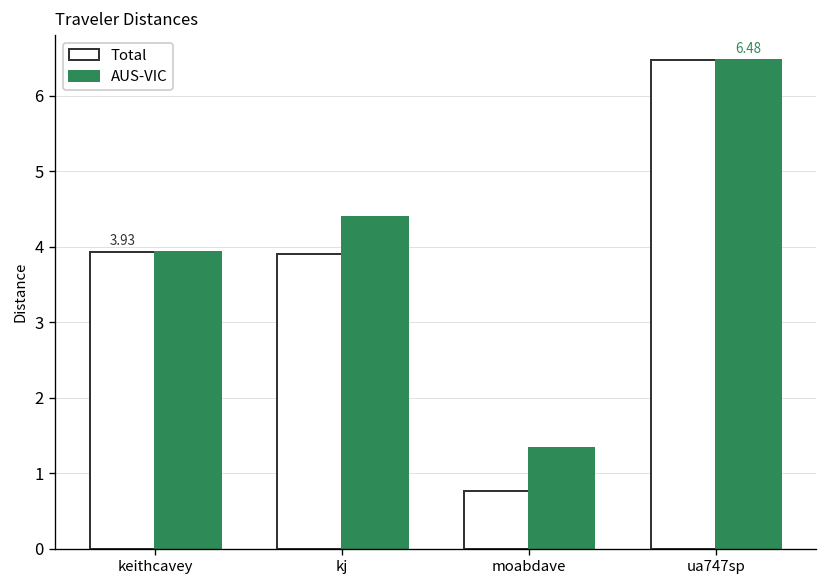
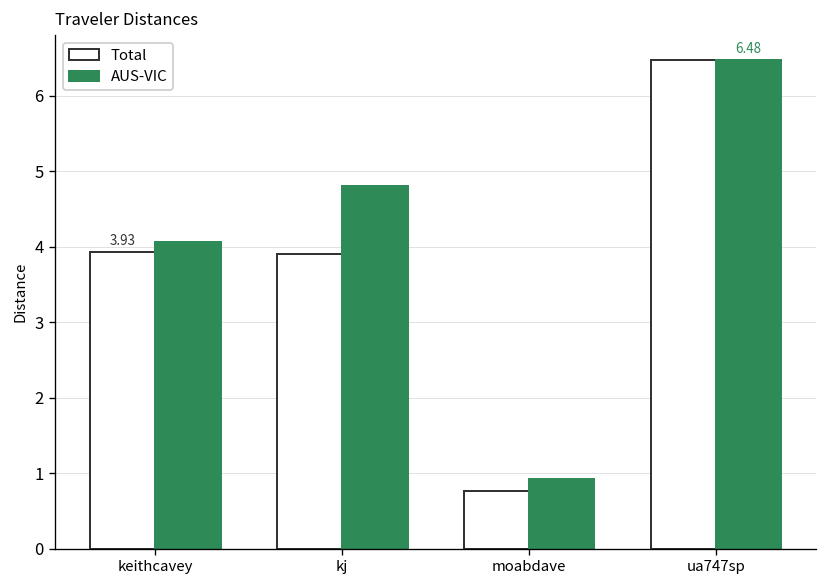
  {
    "Total": {
      "keithcavey": 3.93
    },
    "AUS-VIC": {
-     "keithcavey": 3.9,
-     "kj": 4.4,
-     "moabdave": 1.3
+     "keithcavey": 4.1,
+     "kj": 4.8,
+     "moabdave": 0.9
    }
  }
